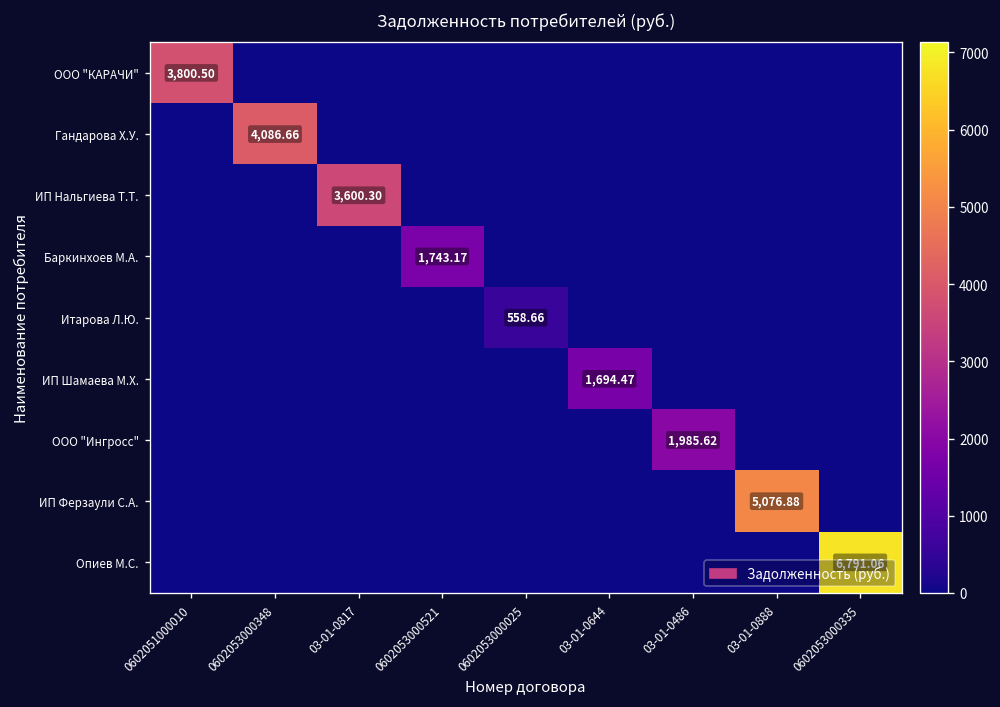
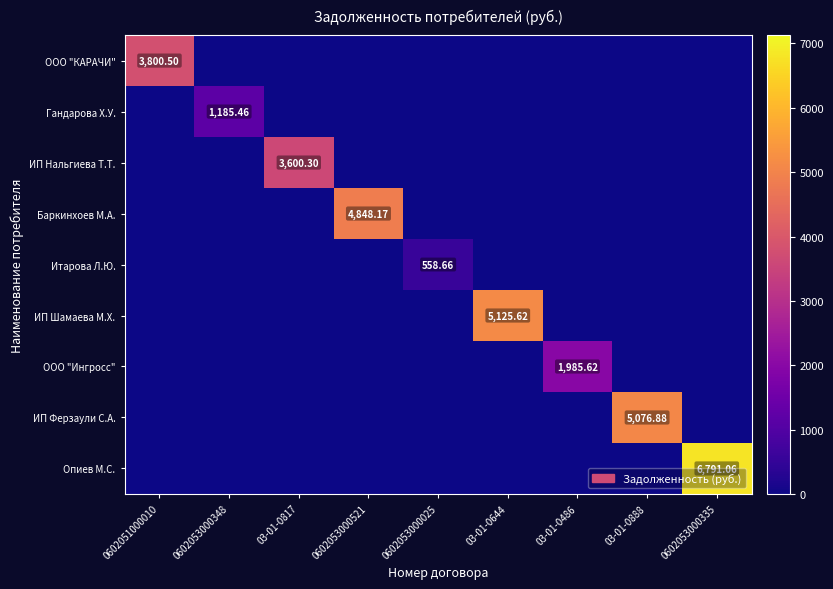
  {
    "Гандарова Х.У.": {
-     "0602053000348": "4,086.66"
+     "0602053000348": "1,185.46"
    },
    "Баркинхоев М.А.": {
-     "0602053000521": "1,743.17"
+     "0602053000521": "4,848.17"
    },
    "ИП Шамаева М.Х.": {
-     "03-01-0644": "1,694.47"
+     "03-01-0644": "5,125.62"
    }
  }
